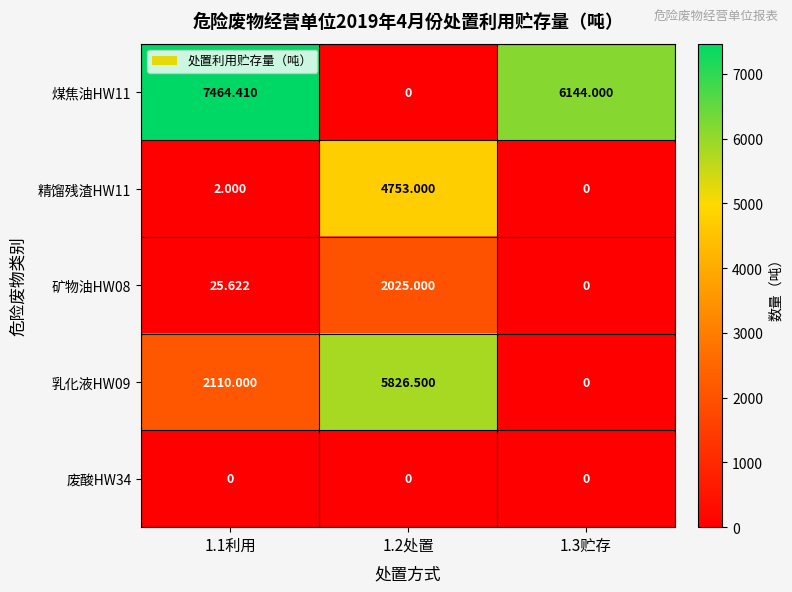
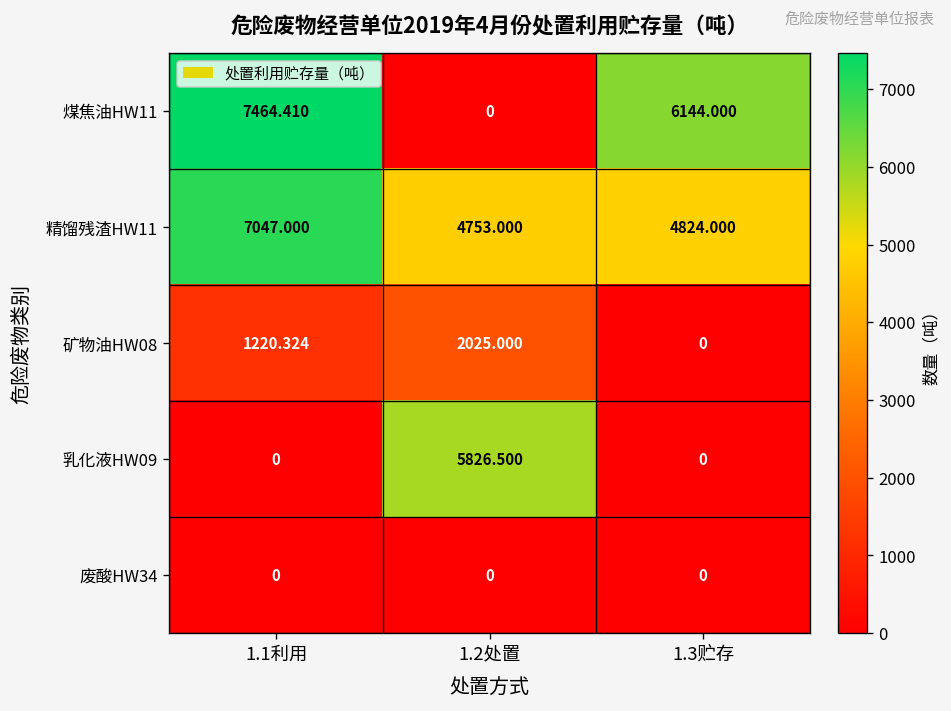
  {
    "煤焦油HW11": {
      "1.1利用": 7464.410,
      "1.2处置": 0,
      "1.3贮存": 6144.000
    },
    "精馏残渣HW11": {
-     "1.1利用": 2.000,
+     "1.1利用": 7047.000,
      "1.2处置": 4753.000,
-     "1.3贮存": 0
+     "1.3贮存": 4824.000
    },
    "矿物油HW08": {
-     "1.1利用": 25.622,
+     "1.1利用": 1220.324,
      "1.2处置": 2025.000,
      "1.3贮存": 0
    },
    "乳化液HW09": {
-     "1.1利用": 2110.000,
+     "1.1利用": 0,
      "1.2处置": 5826.500,
      "1.3贮存": 0
    },
    "废酸HW34": {
      "1.1利用": 0,
      "1.2处置": 0,
      "1.3贮存": 0
    }
  }
